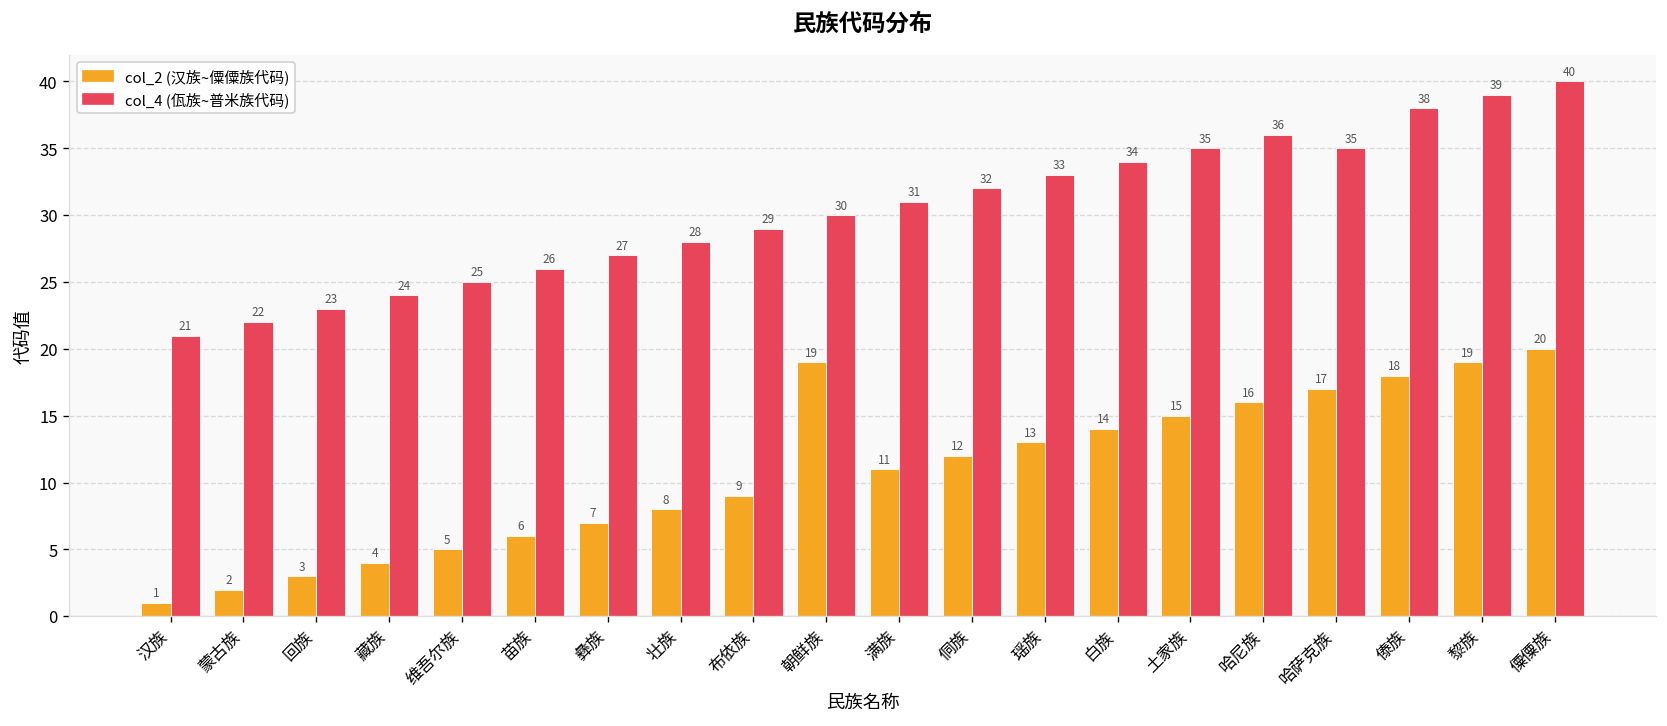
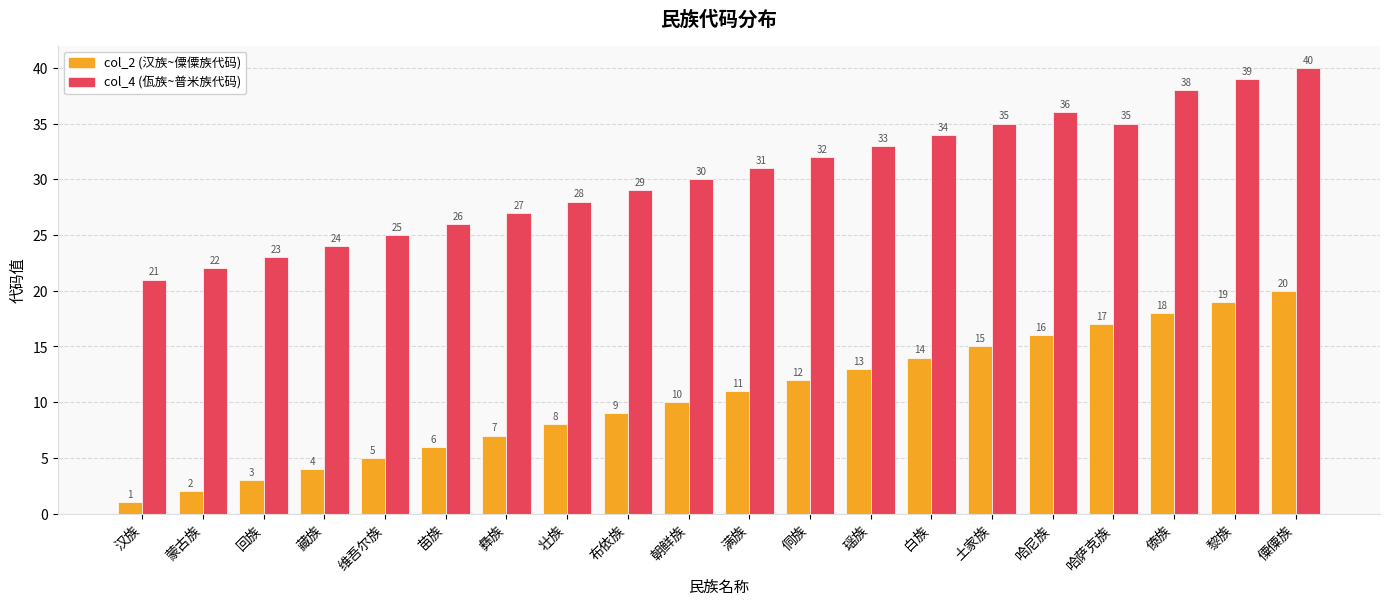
  {
    "col_2 (汉族~僳僳族代码)": {
      "汉族": 1,
      "蒙古族": 2,
      "回族": 3,
      "藏族": 4,
      "维吾尔族": 5,
      "苗族": 6,
      "彝族": 7,
      "壮族": 8,
      "布依族": 9,
-     "朝鲜族": 19,
+     "朝鲜族": 10,
      "满族": 11,
      "侗族": 12,
      "瑶族": 13,
      "白族": 14,
      "土家族": 15,
      "哈尼族": 16,
      "哈萨克族": 17,
      "傣族": 18,
      "黎族": 19,
      "僳僳族": 20
    },
    "col_4 (佤族~普米族代码)": {
      "汉族": 21,
      "蒙古族": 22,
      "回族": 23,
      "藏族": 24,
      "维吾尔族": 25,
      "苗族": 26,
      "彝族": 27,
      "壮族": 28,
      "布依族": 29,
      "朝鲜族": 30,
      "满族": 31,
      "侗族": 32,
      "瑶族": 33,
      "白族": 34,
      "土家族": 35,
      "哈尼族": 36,
      "哈萨克族": 35,
      "傣族": 38,
      "黎族": 39,
      "僳僳族": 40
    }
  }
